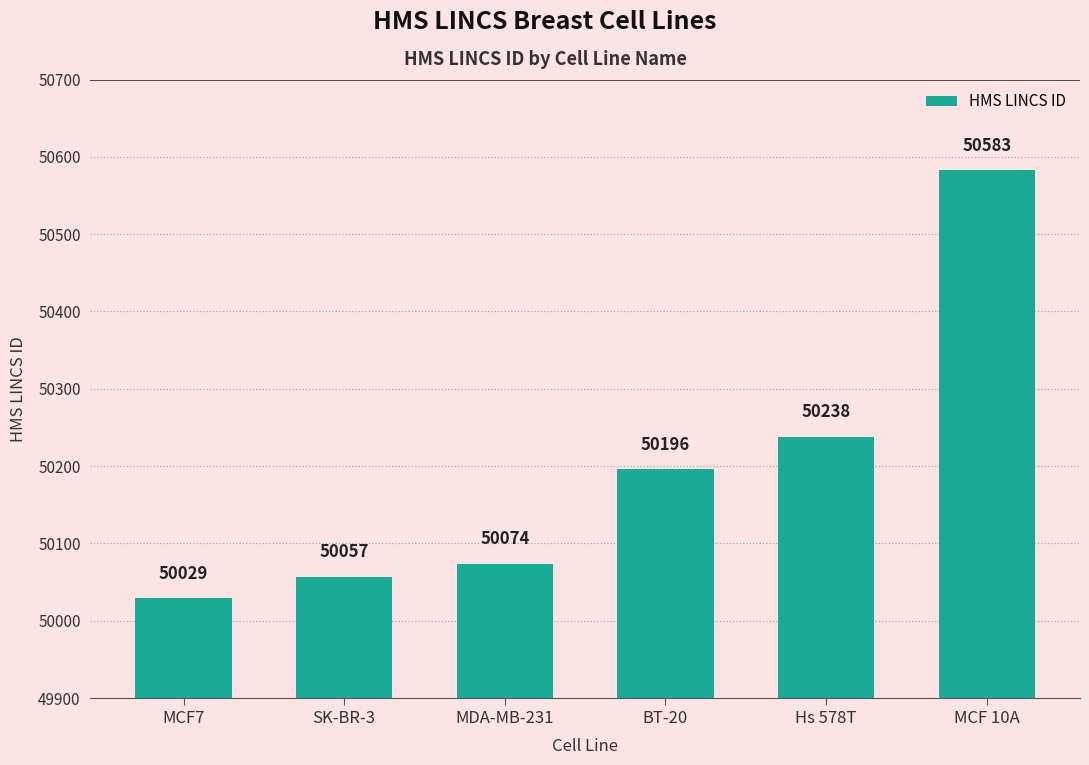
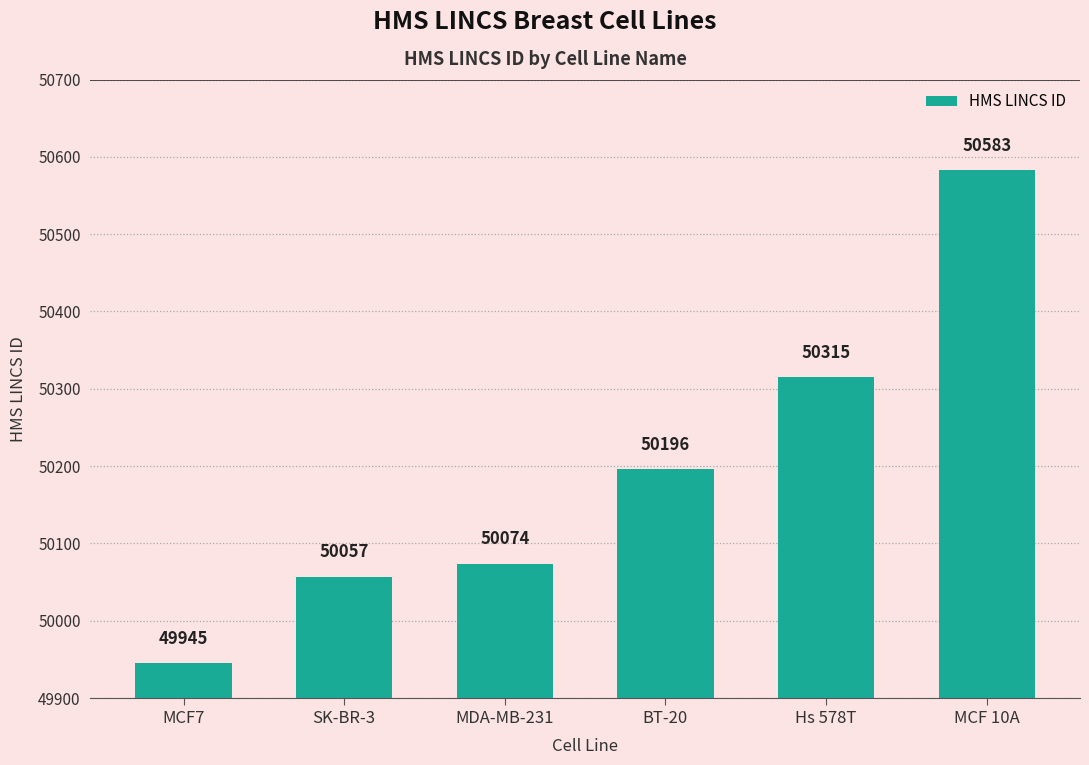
  {
-   "MCF7": 50029,
+   "MCF7": 49945,
    "SK-BR-3": 50057,
    "MDA-MB-231": 50074,
    "BT-20": 50196,
-   "Hs 578T": 50238,
+   "Hs 578T": 50315,
    "MCF 10A": 50583
  }
